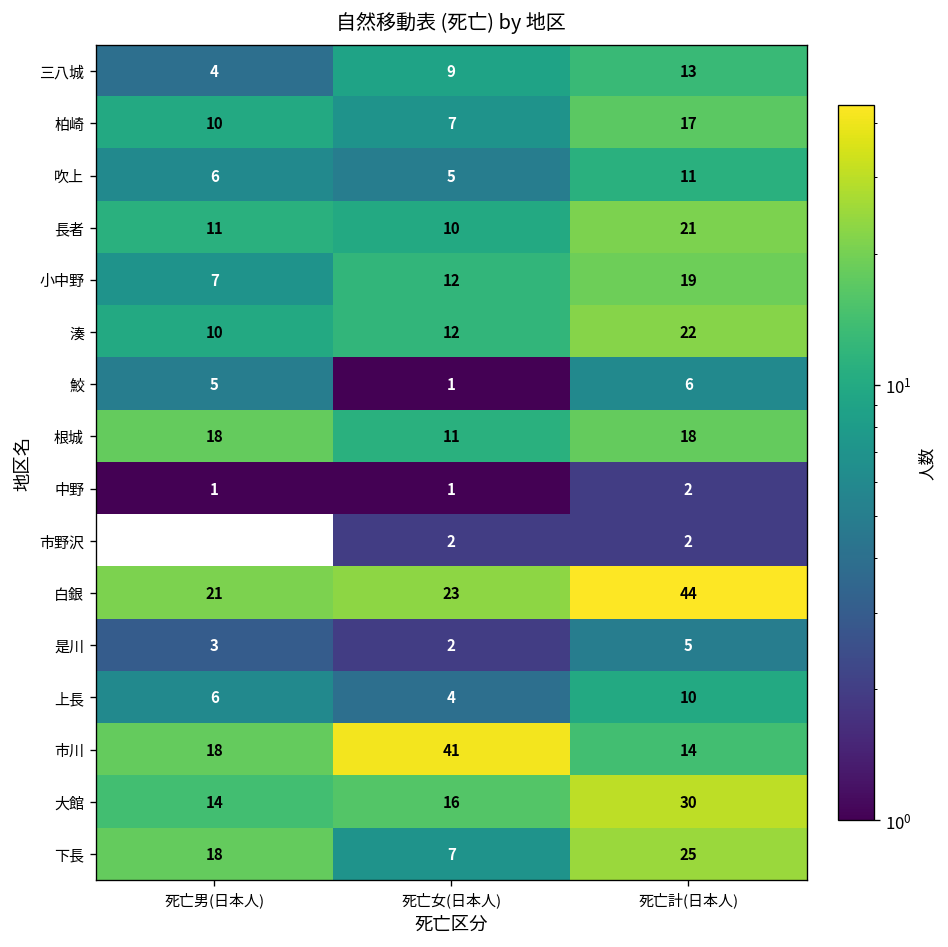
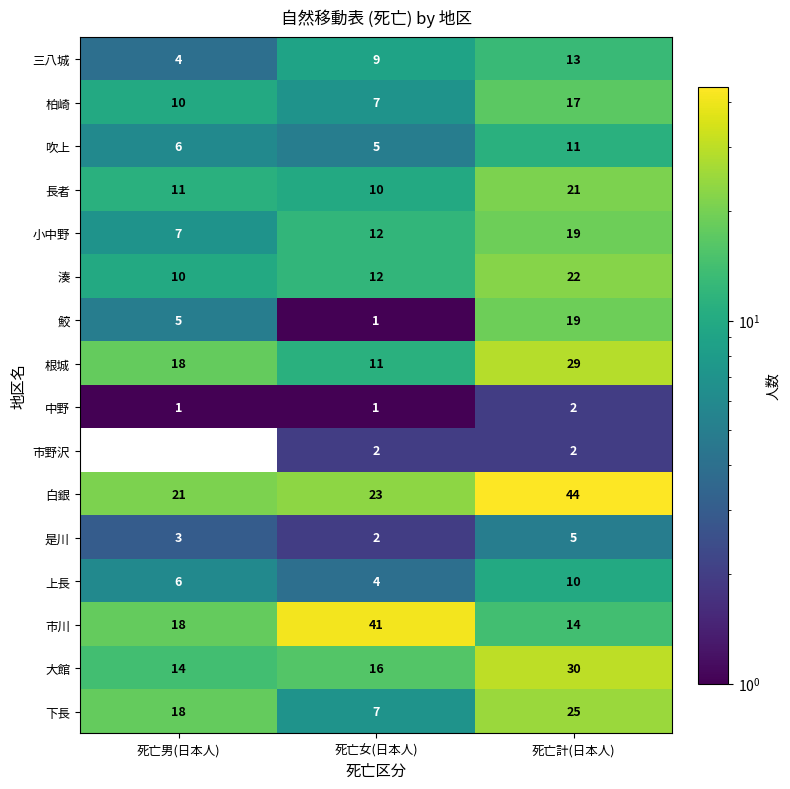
  {
    "三八城": {
      "死亡男(日本人)": 4,
      "死亡女(日本人)": 9,
      "死亡計(日本人)": 13
    },
    "柏崎": {
      "死亡男(日本人)": 10,
      "死亡女(日本人)": 7,
      "死亡計(日本人)": 17
    },
    "吹上": {
      "死亡男(日本人)": 6,
      "死亡女(日本人)": 5,
      "死亡計(日本人)": 11
    },
    "長者": {
      "死亡男(日本人)": 11,
      "死亡女(日本人)": 10,
      "死亡計(日本人)": 21
    },
    "小中野": {
      "死亡男(日本人)": 7,
      "死亡女(日本人)": 12,
      "死亡計(日本人)": 19
    },
    "湊": {
      "死亡男(日本人)": 10,
      "死亡女(日本人)": 12,
      "死亡計(日本人)": 22
    },
    "鮫": {
      "死亡男(日本人)": 5,
      "死亡女(日本人)": 1,
-     "死亡計(日本人)": 6
+     "死亡計(日本人)": 19
    },
    "根城": {
      "死亡男(日本人)": 18,
      "死亡女(日本人)": 11,
-     "死亡計(日本人)": 18
+     "死亡計(日本人)": 29
    },
    "中野": {
      "死亡男(日本人)": 1,
      "死亡女(日本人)": 1,
      "死亡計(日本人)": 2
    },
    "市野沢": {
      "死亡女(日本人)": 2,
      "死亡計(日本人)": 2
    },
    "白銀": {
      "死亡男(日本人)": 21,
      "死亡女(日本人)": 23,
      "死亡計(日本人)": 44
    },
    "是川": {
      "死亡男(日本人)": 3,
      "死亡女(日本人)": 2,
      "死亡計(日本人)": 5
    },
    "上長": {
      "死亡男(日本人)": 6,
      "死亡女(日本人)": 4,
      "死亡計(日本人)": 10
    },
    "市川": {
      "死亡男(日本人)": 18,
      "死亡女(日本人)": 41,
      "死亡計(日本人)": 14
    },
    "大館": {
      "死亡男(日本人)": 14,
      "死亡女(日本人)": 16,
      "死亡計(日本人)": 30
    },
    "下長": {
      "死亡男(日本人)": 18,
      "死亡女(日本人)": 7,
      "死亡計(日本人)": 25
    }
  }
